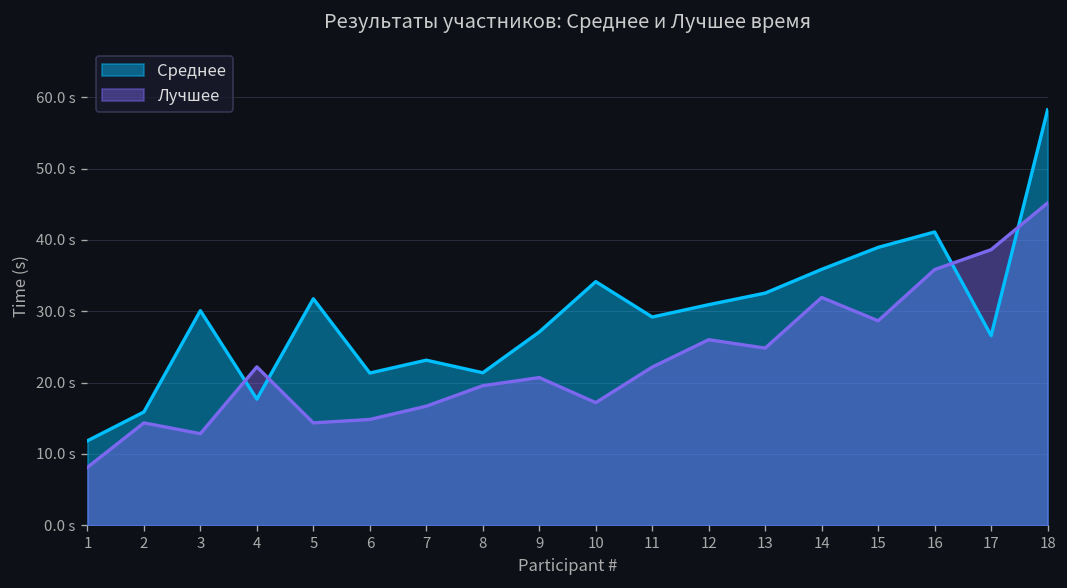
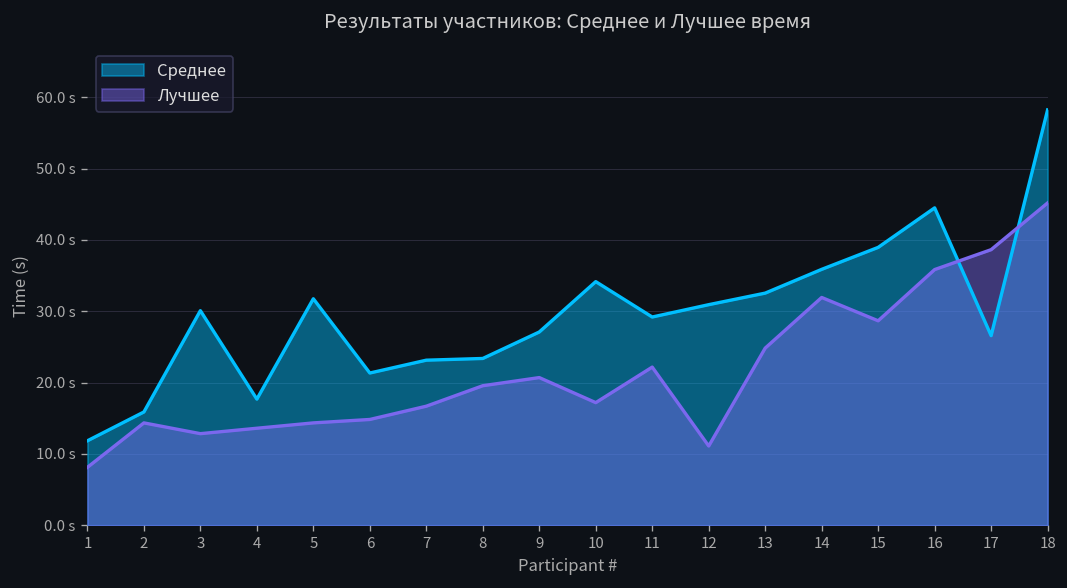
  {
    "Среднее": {
      "1": "12 s",
      "2": "16 s",
      "3": "30 s",
      "4": "18 s",
      "5": "32 s",
      "6": "21 s",
      "7": "23 s",
-     "8": "21 s",
+     "8": "23 s",
      "9": "27 s",
      "10": "34 s",
      "11": "29 s",
      "12": "31 s",
      "13": "33 s",
      "14": "36 s",
      "15": "39 s",
-     "16": "41 s",
+     "16": "44 s",
      "17": "27 s",
      "18": "58 s"
    },
    "Лучшее": {
      "1": "8 s",
      "2": "14 s",
      "3": "13 s",
-     "4": "22 s",
+     "4": "14 s",
      "5": "14 s",
      "6": "15 s",
      "7": "17 s",
      "8": "20 s",
      "9": "21 s",
      "10": "17 s",
      "11": "22 s",
-     "12": "26 s",
+     "12": "11 s",
      "13": "25 s",
      "14": "32 s",
      "15": "29 s",
      "16": "36 s",
      "17": "39 s",
      "18": "45 s"
    }
  }
